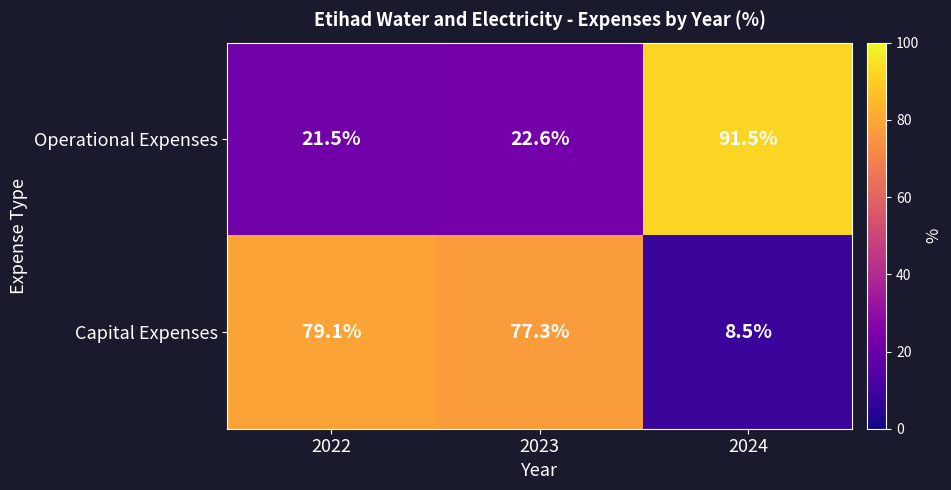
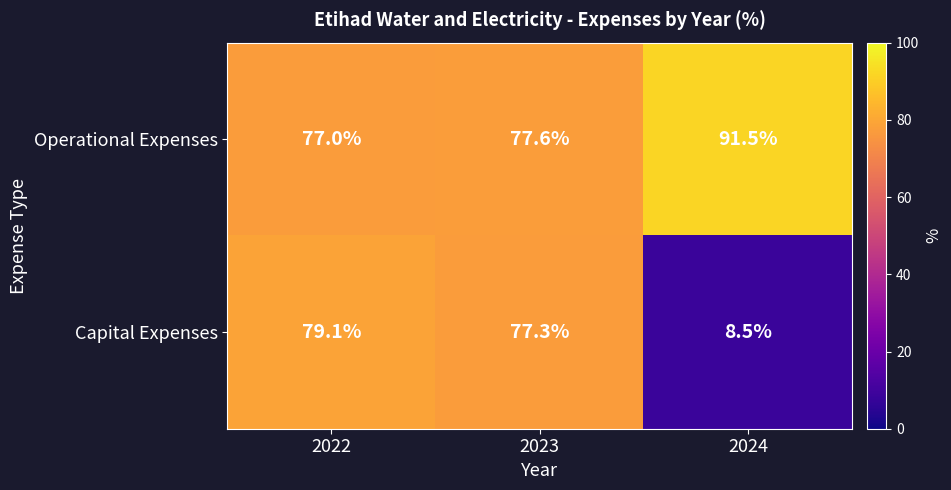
  {
    "Operational Expenses": {
-     "2022": "21.5%",
-     "2023": "22.6%",
+     "2022": "77.0%",
+     "2023": "77.6%",
      "2024": "91.5%"
    },
    "Capital Expenses": {
      "2022": "79.1%",
      "2023": "77.3%",
      "2024": "8.5%"
    }
  }
